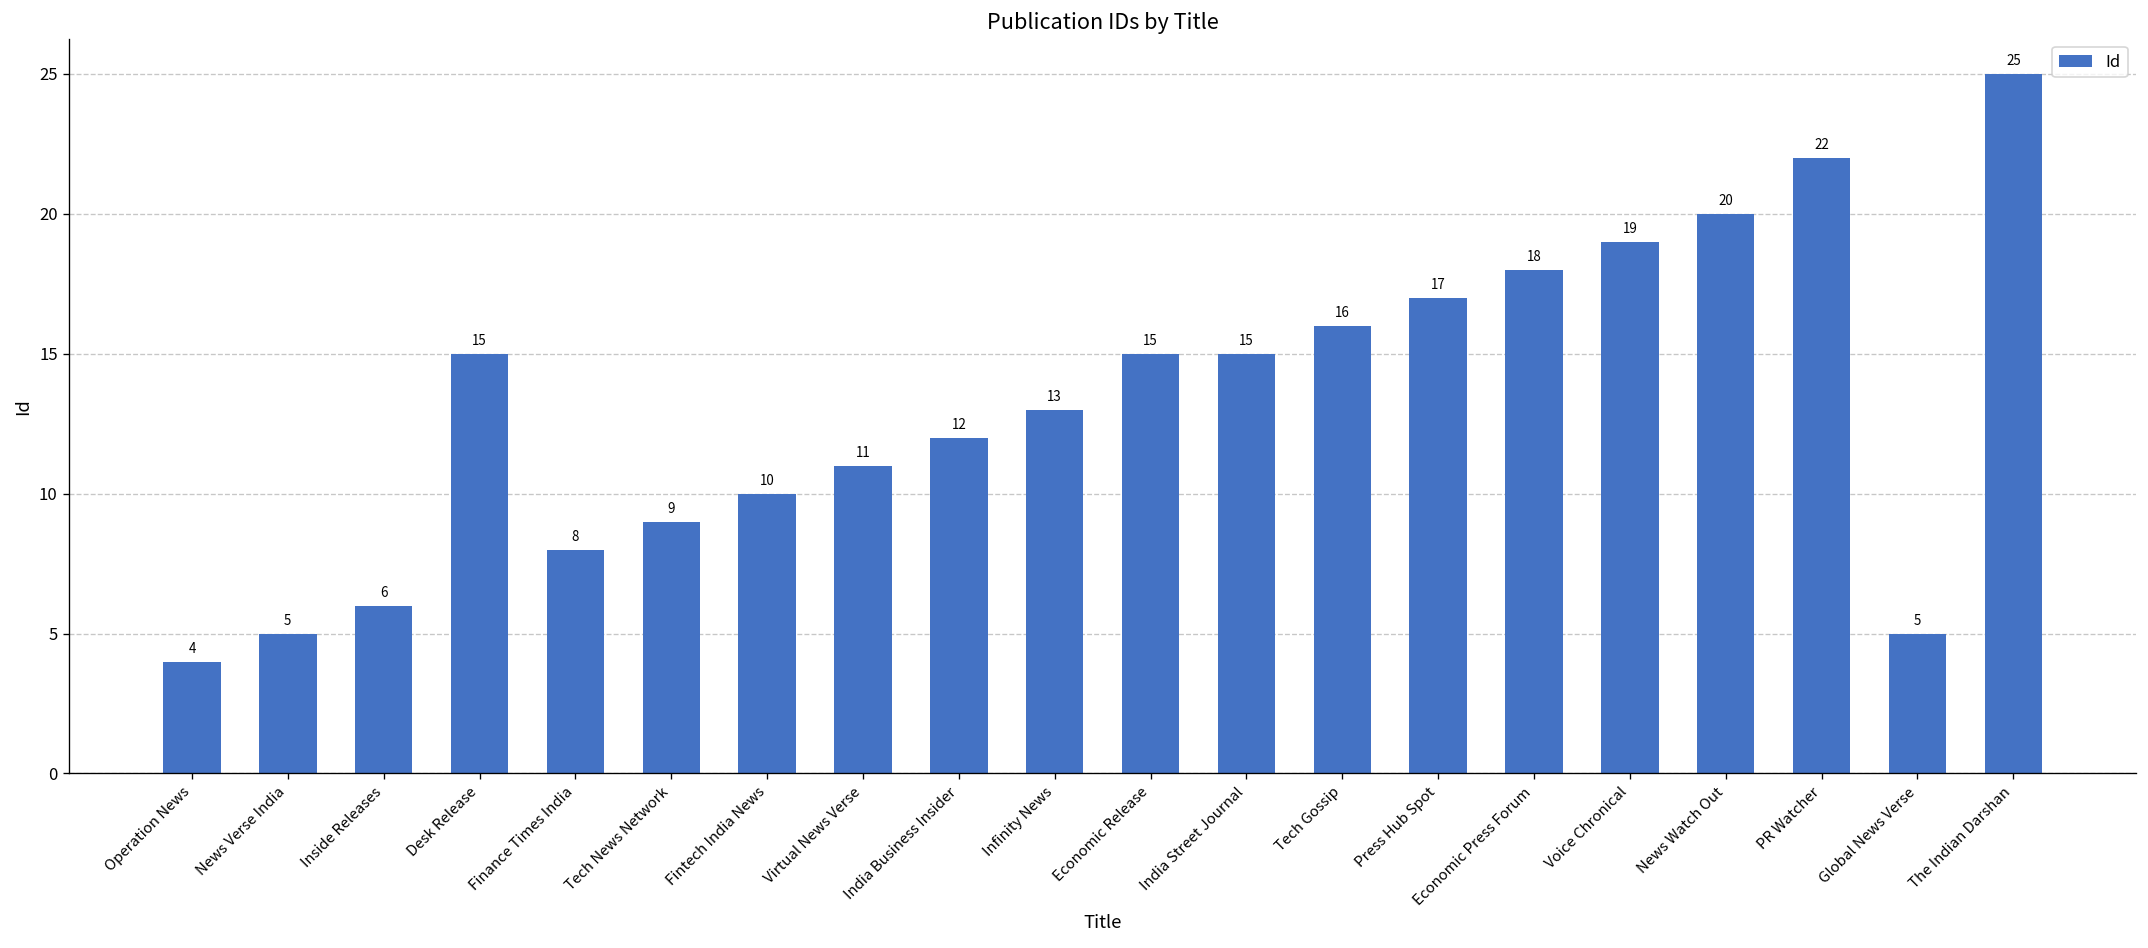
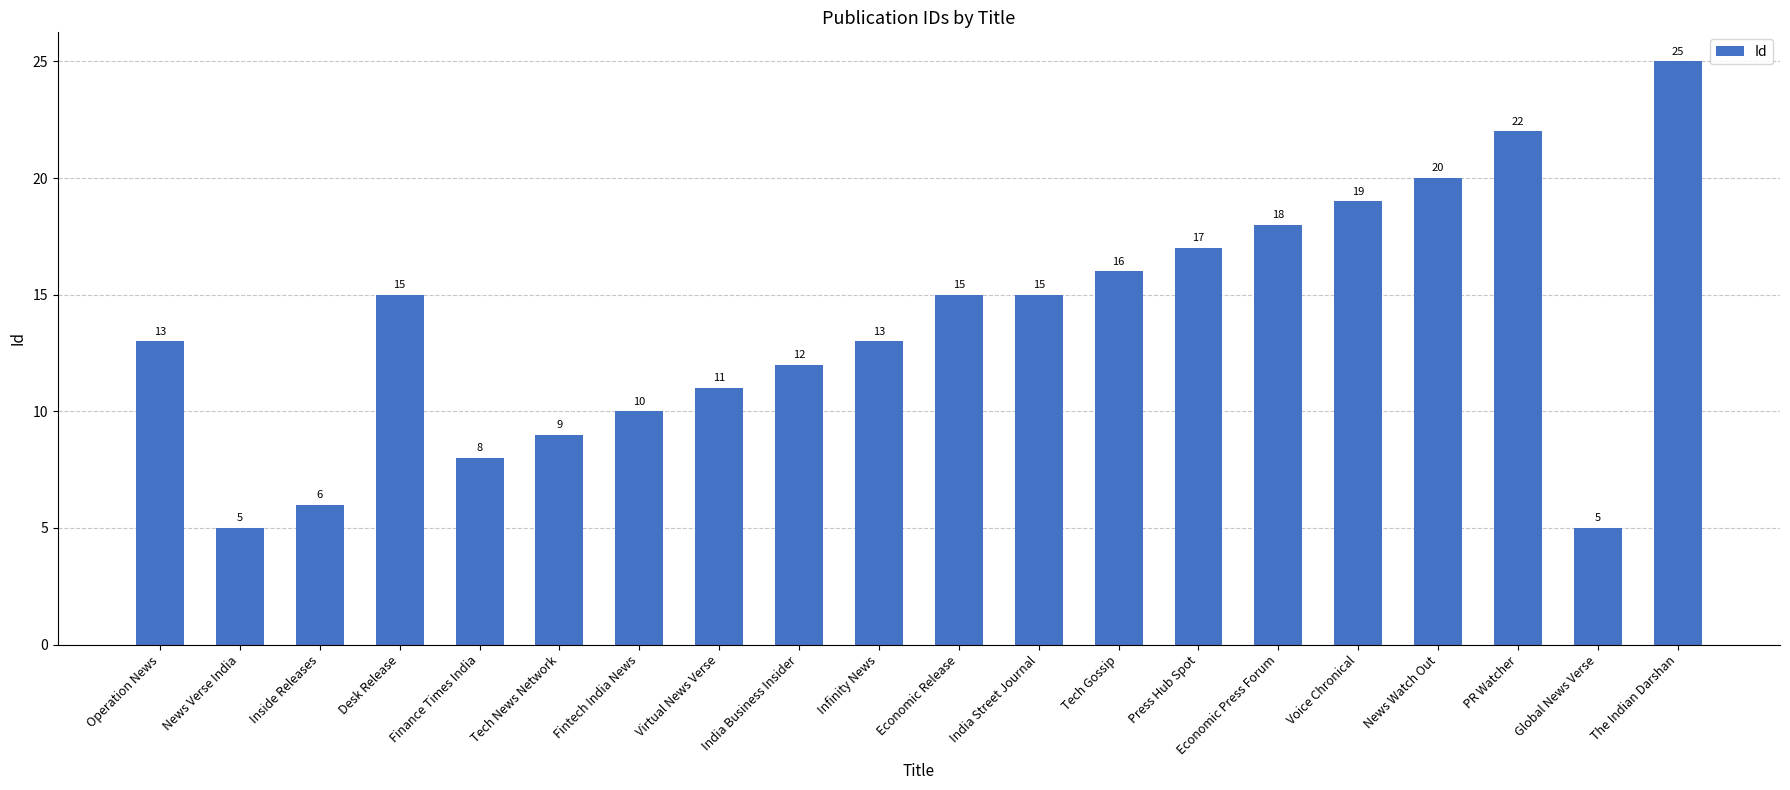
  {
-   "Operation News": 4,
+   "Operation News": 13,
    "News Verse India": 5,
    "Inside Releases": 6,
    "Desk Release": 15,
    "Finance Times India": 8,
    "Tech News Network": 9,
    "Fintech India News": 10,
    "Virtual News Verse": 11,
    "India Business Insider": 12,
    "Infinity News": 13,
    "Economic Release": 15,
    "India Street Journal": 15,
    "Tech Gossip": 16,
    "Press Hub Spot": 17,
    "Economic Press Forum": 18,
    "Voice Chronical": 19,
    "News Watch Out": 20,
    "PR Watcher": 22,
    "Global News Verse": 5,
    "The Indian Darshan": 25
  }
